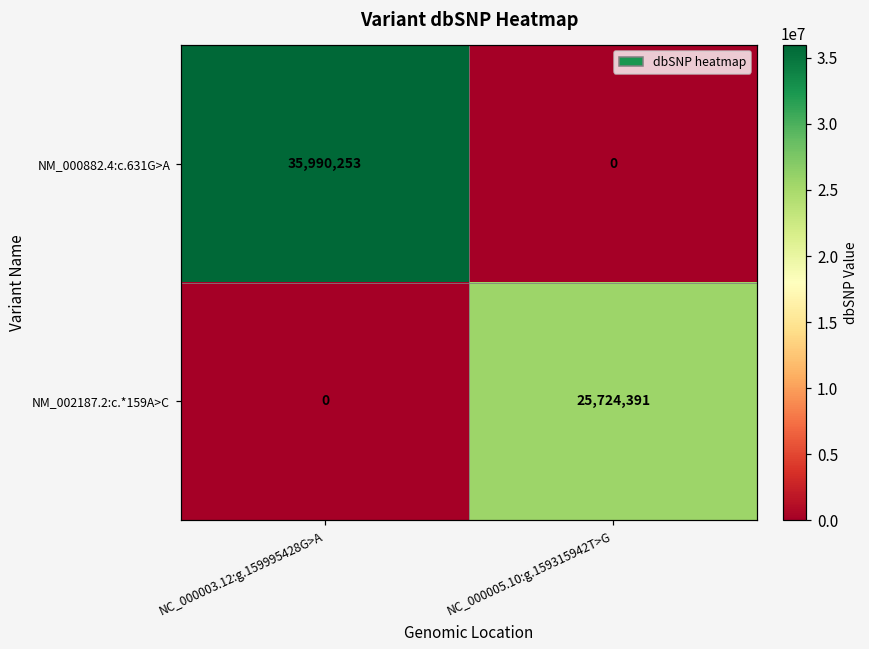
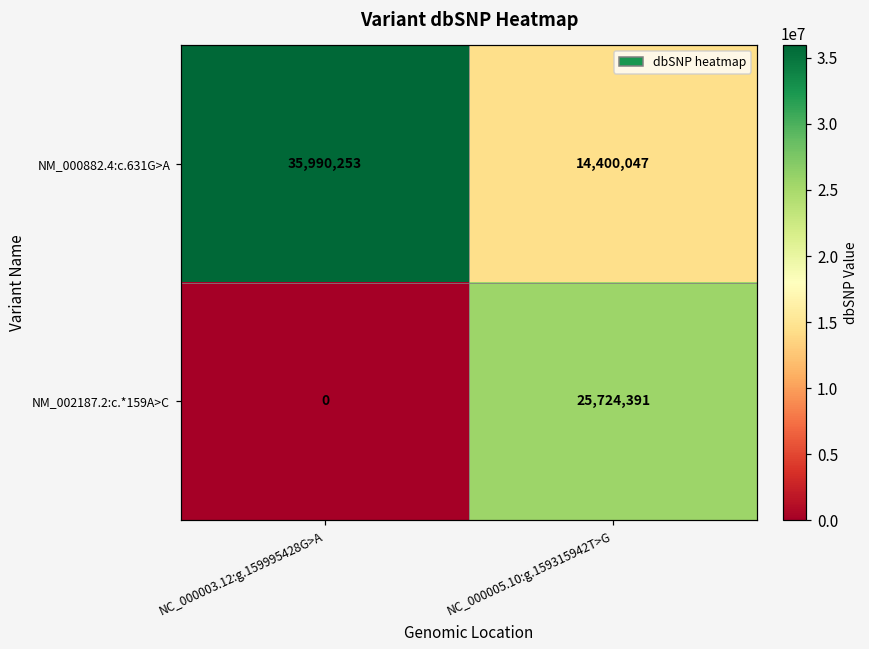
  {
    "NM_000882.4:c.631G>A": {
      "NC_000003.12:g.159995428G>A": "35,990,253",
-     "NC_000005.10:g.159315942T>G": "0"
+     "NC_000005.10:g.159315942T>G": "14,400,047"
    },
    "NM_002187.2:c.*159A>C": {
      "NC_000003.12:g.159995428G>A": "0",
      "NC_000005.10:g.159315942T>G": "25,724,391"
    }
  }
